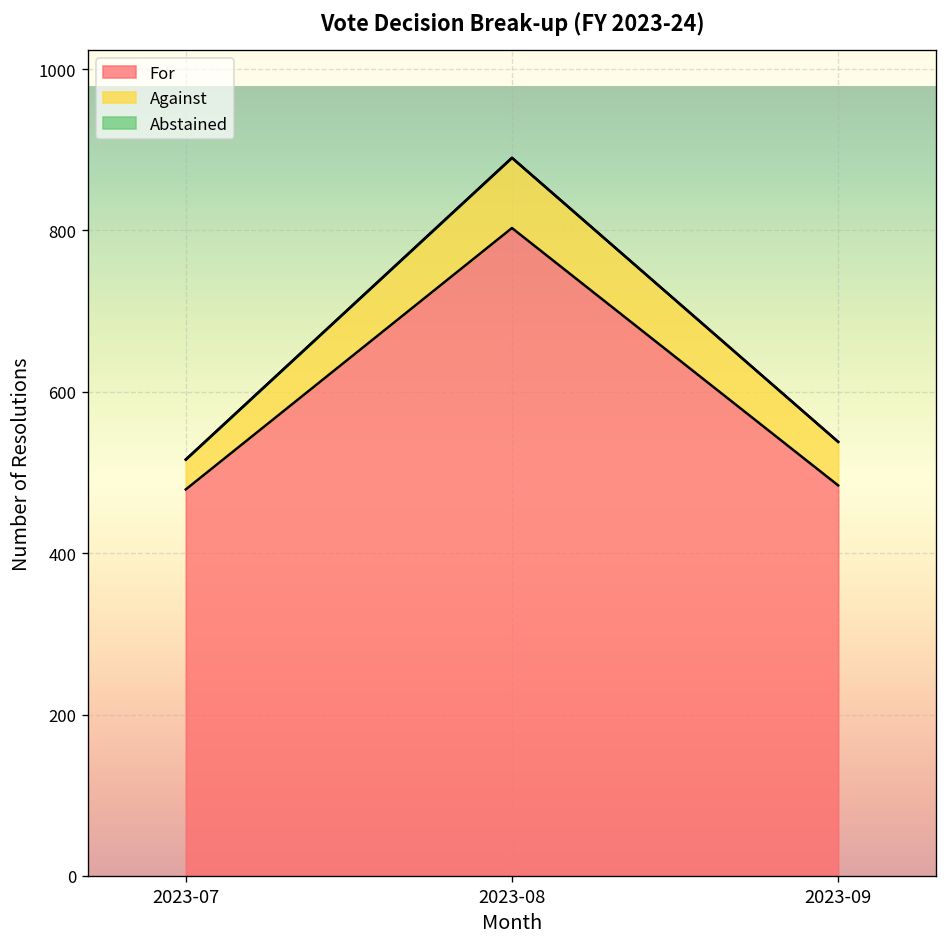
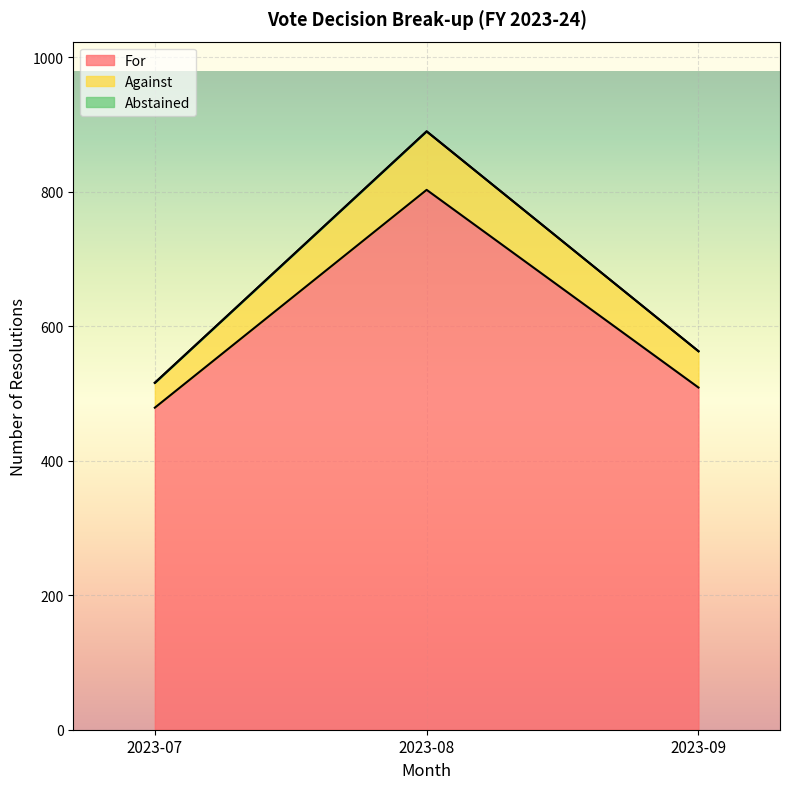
  {
    "For": {
      "2023-07": 480,
      "2023-08": 800,
-     "2023-09": 480
+     "2023-09": 510
    }
  }
